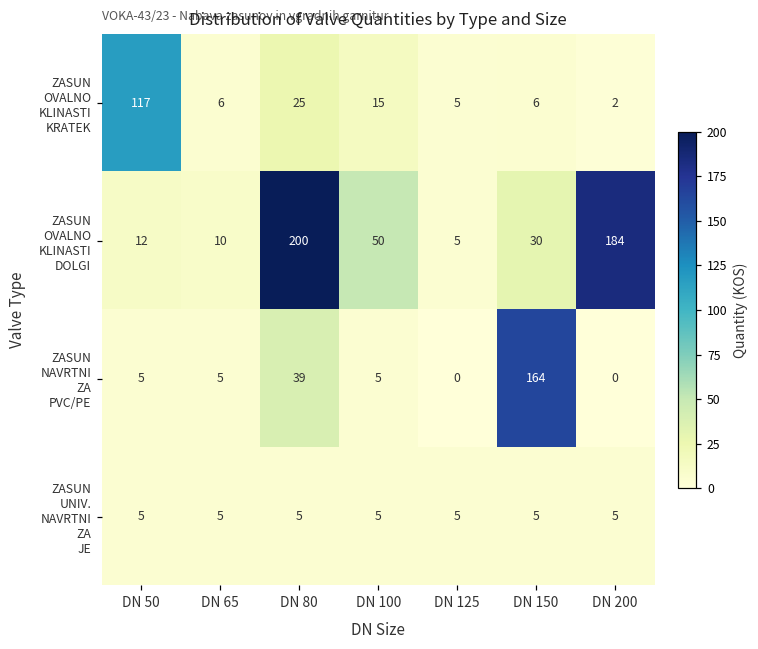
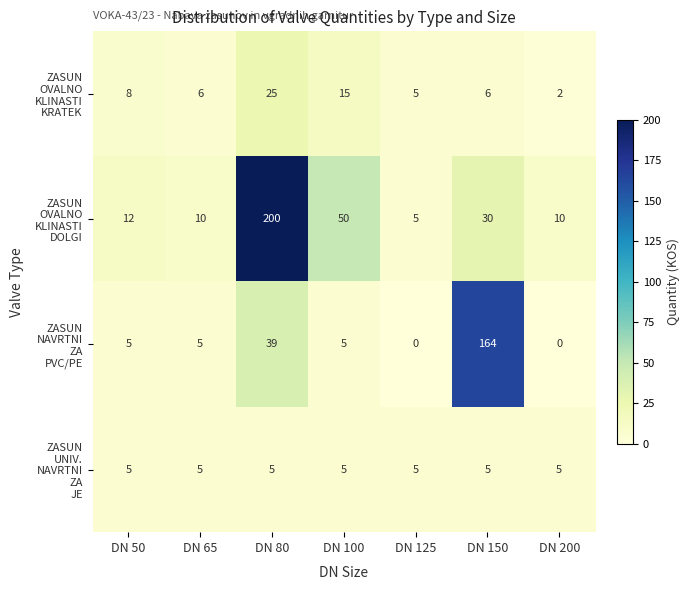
  {
    "ZASUN OVALNO KLINASTI KRATEK": {
-     "DN 50": 117,
+     "DN 50": 8,
      "DN 65": 6,
      "DN 80": 25,
      "DN 100": 15,
      "DN 125": 5,
      "DN 150": 6,
      "DN 200": 2
    },
    "ZASUN OVALNO KLINASTI DOLGI": {
      "DN 50": 12,
      "DN 65": 10,
      "DN 80": 200,
      "DN 100": 50,
      "DN 125": 5,
      "DN 150": 30,
-     "DN 200": 184
+     "DN 200": 10
    },
    "ZASUN NAVRTNI ZA PVC/PE": {
      "DN 50": 5,
      "DN 65": 5,
      "DN 80": 39,
      "DN 100": 5,
      "DN 125": 0,
      "DN 150": 164,
      "DN 200": 0
    },
    "ZASUN UNIV. NAVRTNI ZA JE": {
      "DN 50": 5,
      "DN 65": 5,
      "DN 80": 5,
      "DN 100": 5,
      "DN 125": 5,
      "DN 150": 5,
      "DN 200": 5
    }
  }
